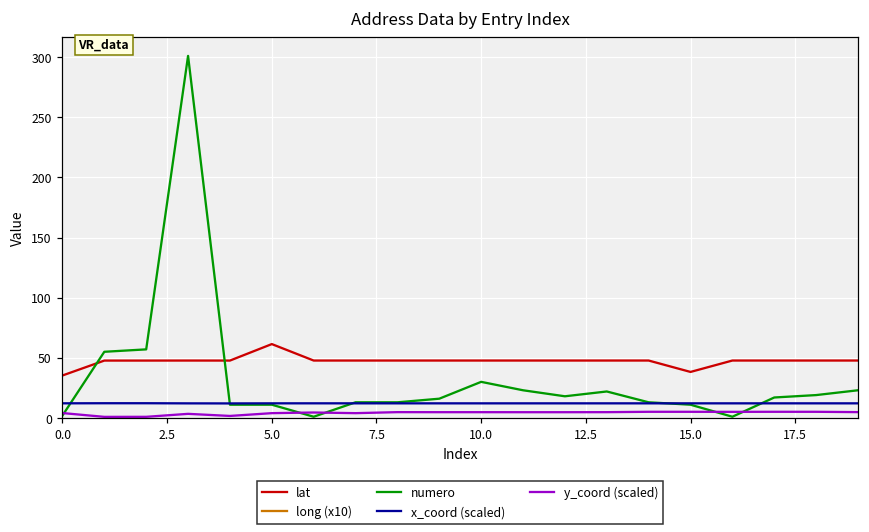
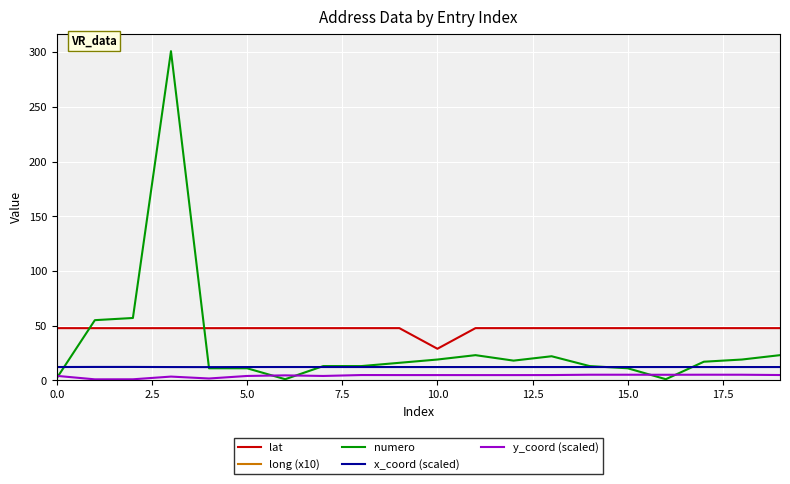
  {
    "lat": {
-     "0.0": 35,
-     "5.0": 61,
-     "10.0": 48,
-     "15.0": 38
+     "0.0": 48,
+     "5.0": 48,
+     "10.0": 29,
+     "15.0": 48
    },
    "numero": {
-     "10.0": 30
+     "10.0": 19
    },
    "x_coord (scaled)": {
      "0.0": 12,
      "10.0": 12
    },
    "y_coord (scaled)": {
      "5.0": 4,
      "10.0": 5,
      "15.0": 5
    }
  }
